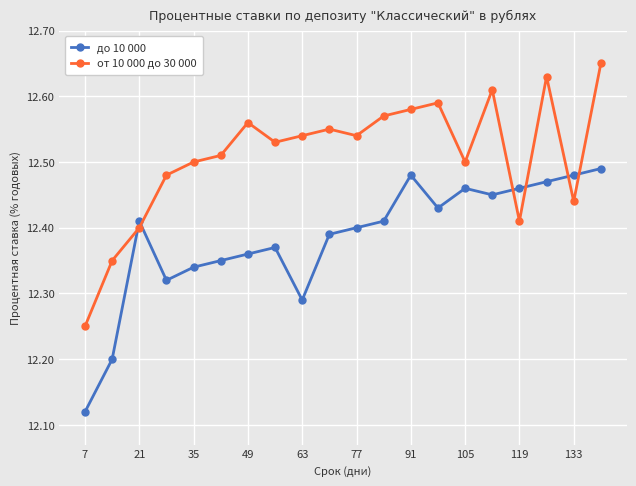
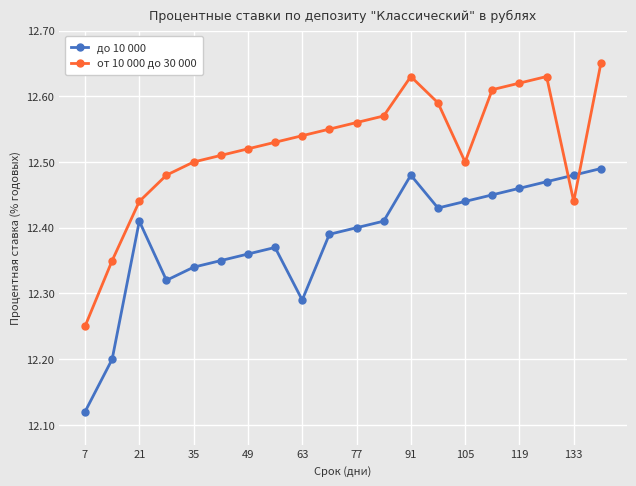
  {
    "до 10 000": {
      "7": 12.12,
      "21": 12.41,
      "35": 12.34,
      "49": 12.36,
      "63": 12.29,
      "77": 12.40,
      "91": 12.48,
-     "105": 12.46,
+     "105": 12.44,
      "119": 12.46,
      "133": 12.48
    },
    "от 10 000 до 30 000": {
      "7": 12.25,
-     "21": 12.40,
+     "21": 12.44,
      "35": 12.50,
-     "49": 12.56,
+     "49": 12.52,
      "63": 12.54,
-     "77": 12.54,
-     "91": 12.58,
+     "77": 12.56,
+     "91": 12.63,
      "105": 12.50,
-     "119": 12.41,
+     "119": 12.62,
      "133": 12.44
    }
  }
